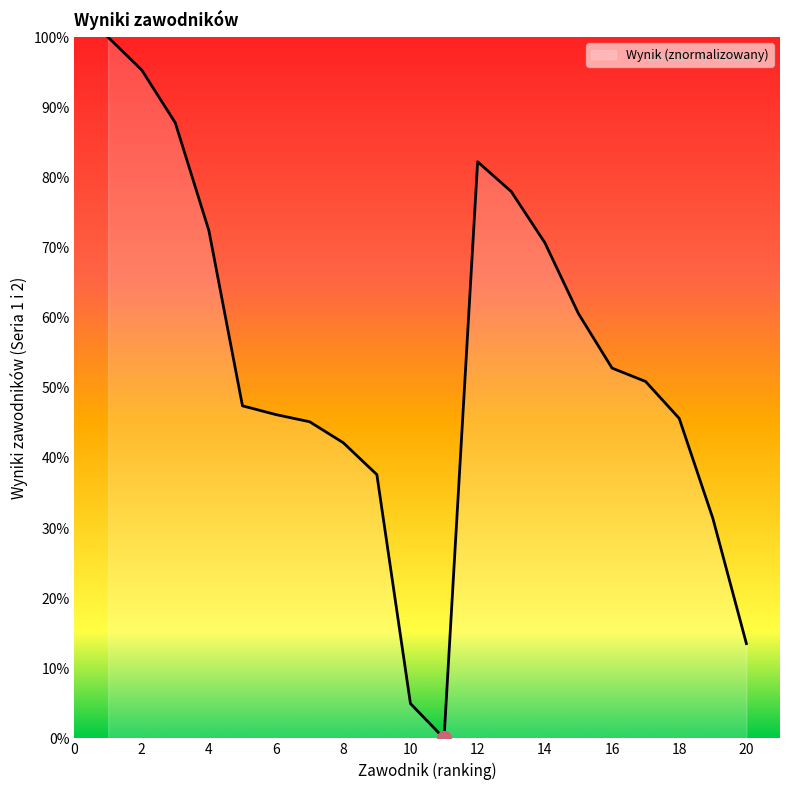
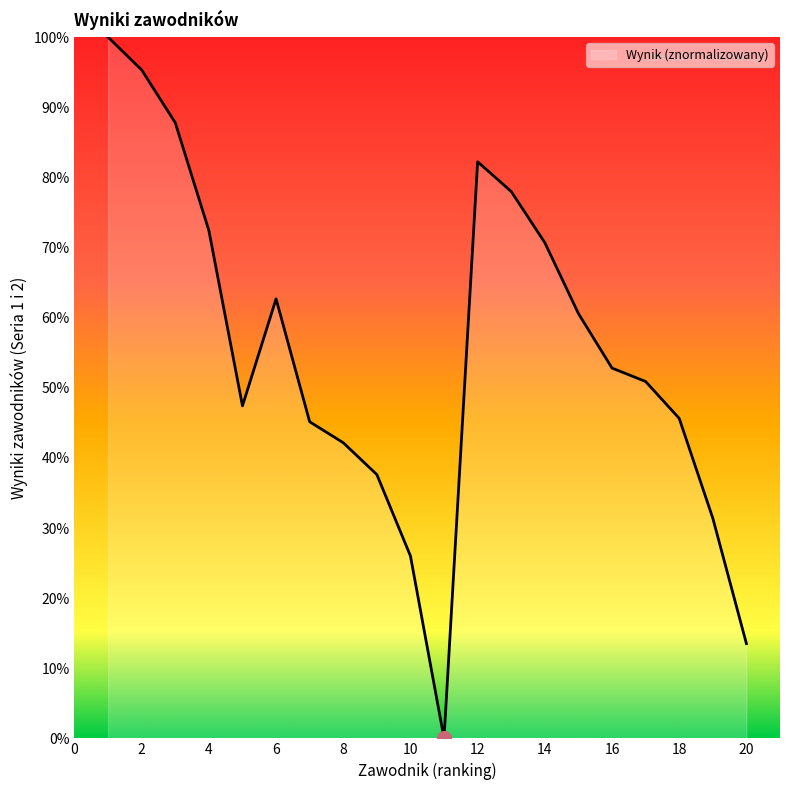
  {
    "Wynik (znormalizowany)": {
      "2": "95%",
      "4": "72%",
-     "6": "46%",
+     "6": "63%",
      "8": "42%",
-     "10": "5%",
+     "10": "26%",
      "12": "82%",
      "14": "71%",
      "16": "53%",
      "18": "46%",
      "20": "14%"
    }
  }
